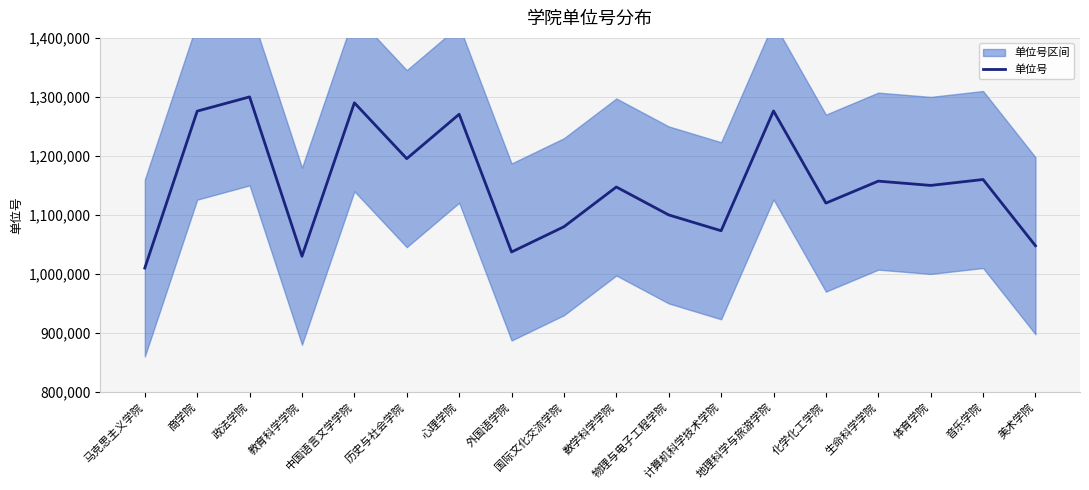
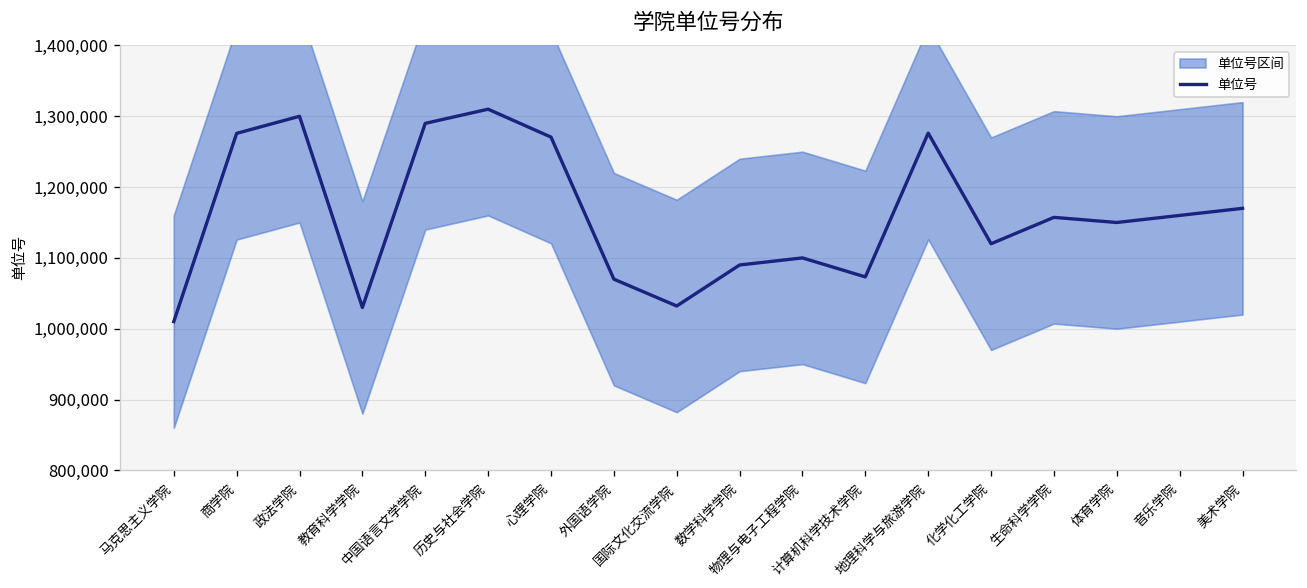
  {
    "单位号": {
      "马克思主义学院": "1,010,000",
      "商学院": "1,280,000",
      "政法学院": "1,300,000",
      "教育科学学院": "1,030,000",
      "中国语言文学学院": "1,290,000",
-     "历史与社会学院": "1,200,000",
+     "历史与社会学院": "1,310,000",
      "心理学院": "1,270,000",
-     "外国语学院": "1,040,000",
-     "国际文化交流学院": "1,080,000",
-     "数学科学学院": "1,150,000",
+     "外国语学院": "1,070,000",
+     "国际文化交流学院": "1,030,000",
+     "数学科学学院": "1,090,000",
      "物理与电子工程学院": "1,100,000",
      "计算机科学技术学院": "1,070,000",
      "地理科学与旅游学院": "1,280,000",
      "化学化工学院": "1,120,000",
      "生命科学学院": "1,160,000",
      "体育学院": "1,150,000",
      "音乐学院": "1,160,000",
-     "美术学院": "1,050,000"
+     "美术学院": "1,170,000"
    }
  }
